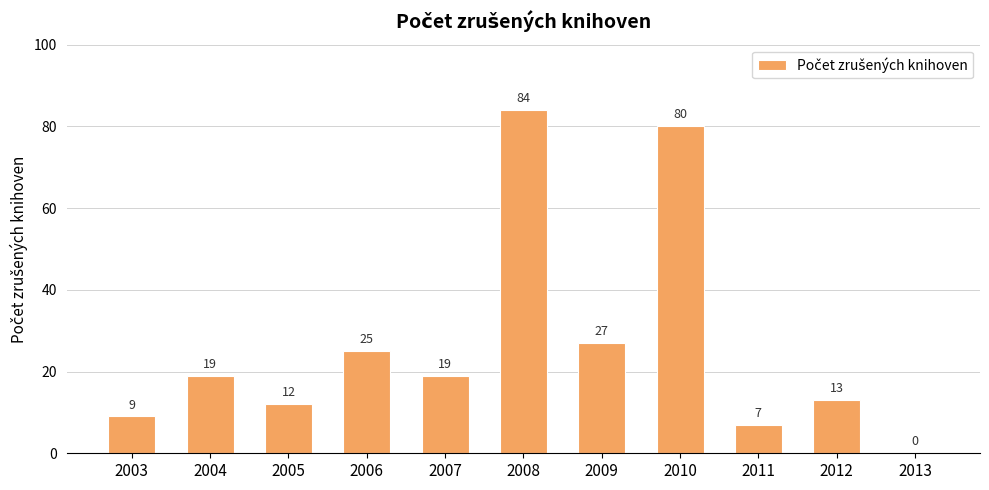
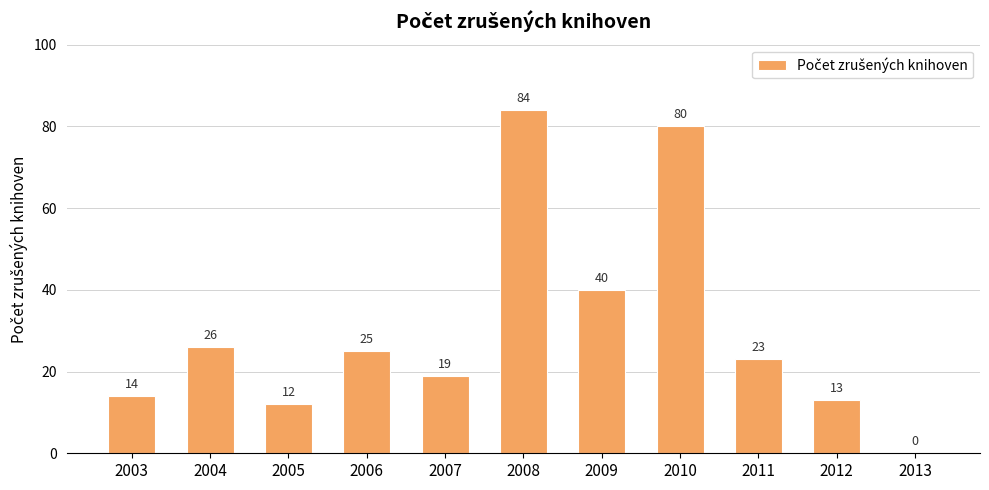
  {
-   "2003": 9,
-   "2004": 19,
+   "2003": 14,
+   "2004": 26,
    "2005": 12,
    "2006": 25,
    "2007": 19,
    "2008": 84,
-   "2009": 27,
+   "2009": 40,
    "2010": 80,
-   "2011": 7,
+   "2011": 23,
    "2012": 13,
    "2013": 0
  }
